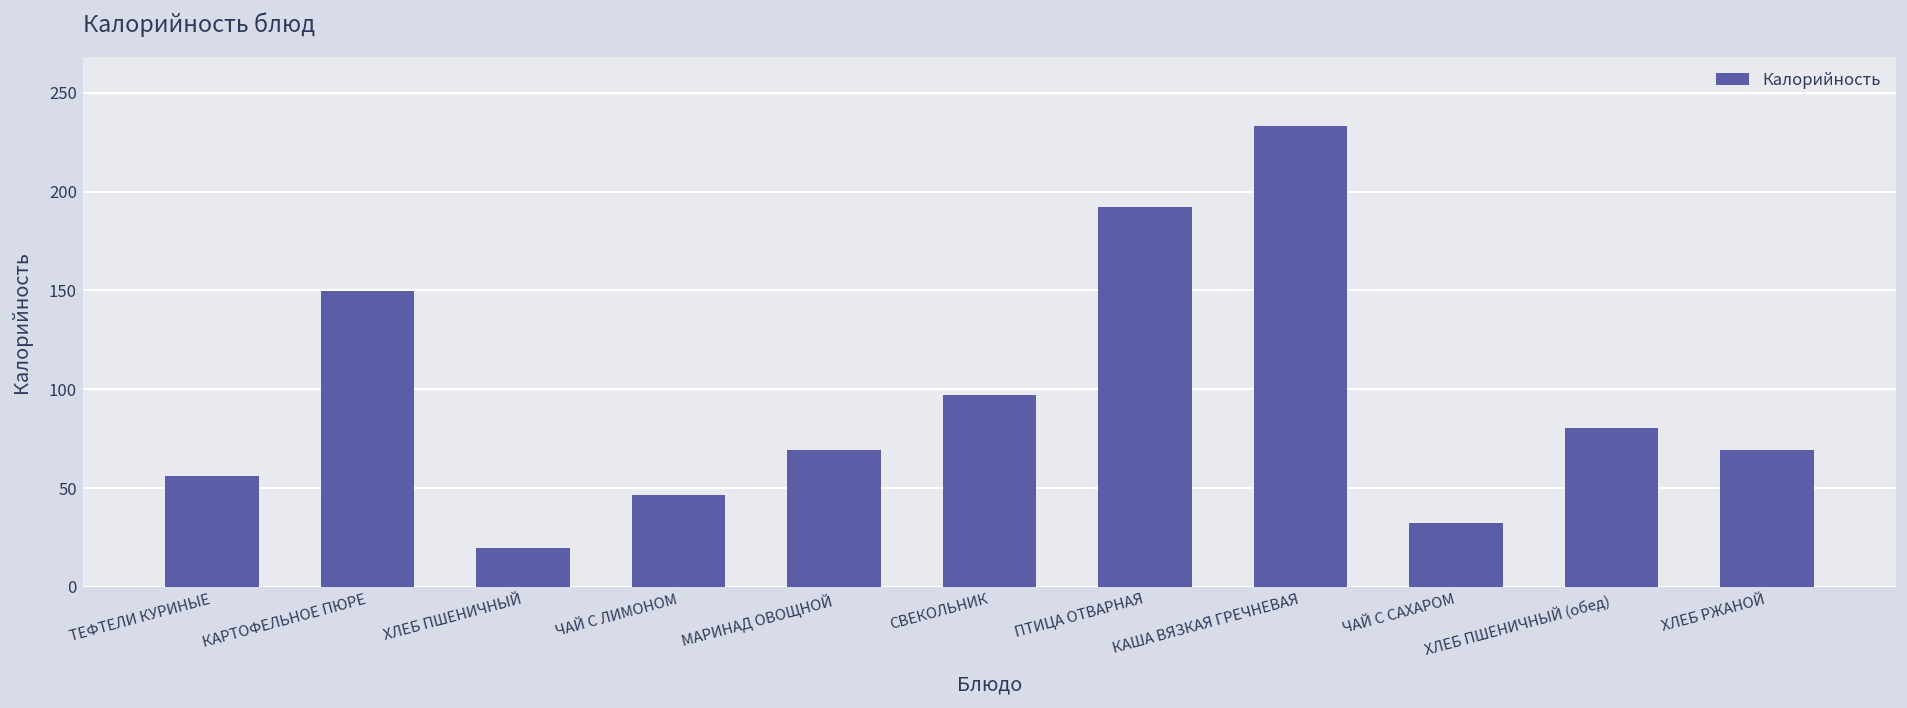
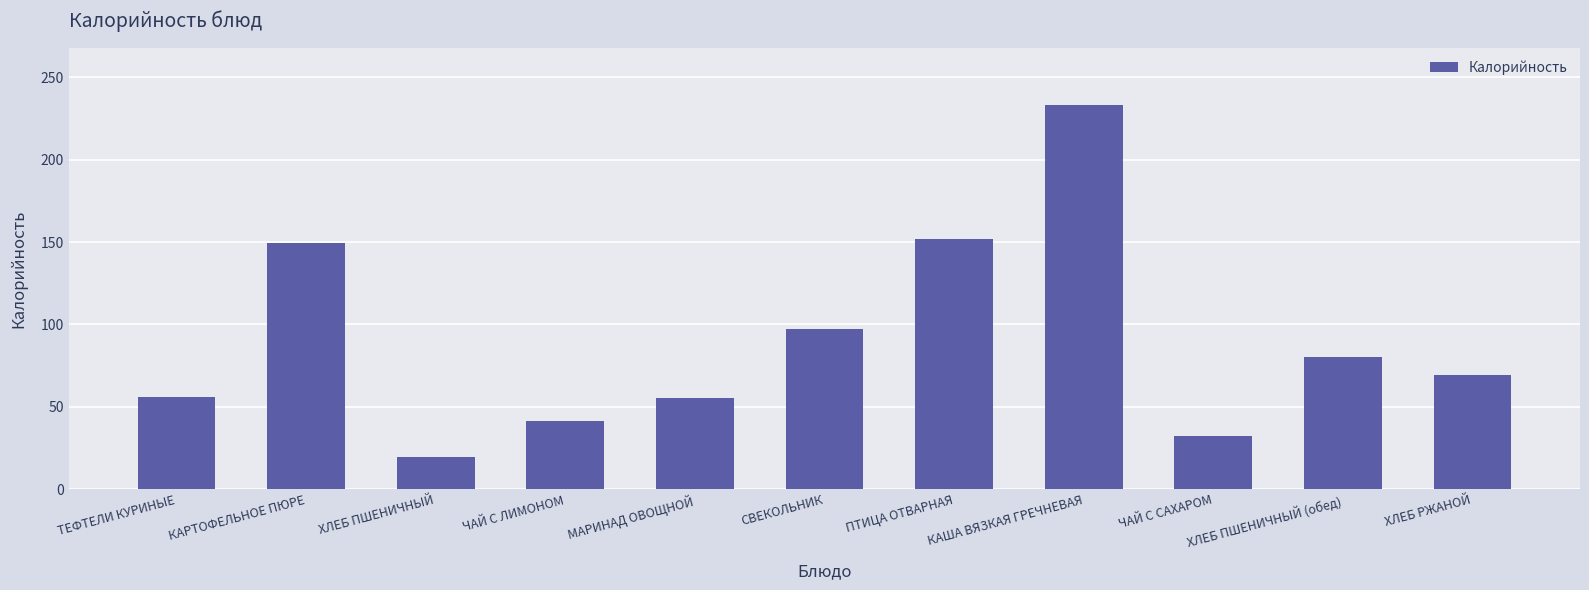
  {
    "ТЕФТЕЛИ КУРИНЫЕ": 56,
    "КАРТОФЕЛЬНОЕ ПЮРЕ": 150,
    "ХЛЕБ ПШЕНИЧНЫЙ": 20,
-   "ЧАЙ С ЛИМОНОМ": 47,
-   "МАРИНАД ОВОЩНОЙ": 69,
+   "ЧАЙ С ЛИМОНОМ": 41,
+   "МАРИНАД ОВОЩНОЙ": 55,
    "СВЕКОЛЬНИК": 97,
-   "ПТИЦА ОТВАРНАЯ": 192,
+   "ПТИЦА ОТВАРНАЯ": 152,
    "КАША ВЯЗКАЯ ГРЕЧНЕВАЯ": 233,
    "ЧАЙ С САХАРОМ": 32,
    "ХЛЕБ ПШЕНИЧНЫЙ (обед)": 80,
    "ХЛЕБ РЖАНОЙ": 69
  }
